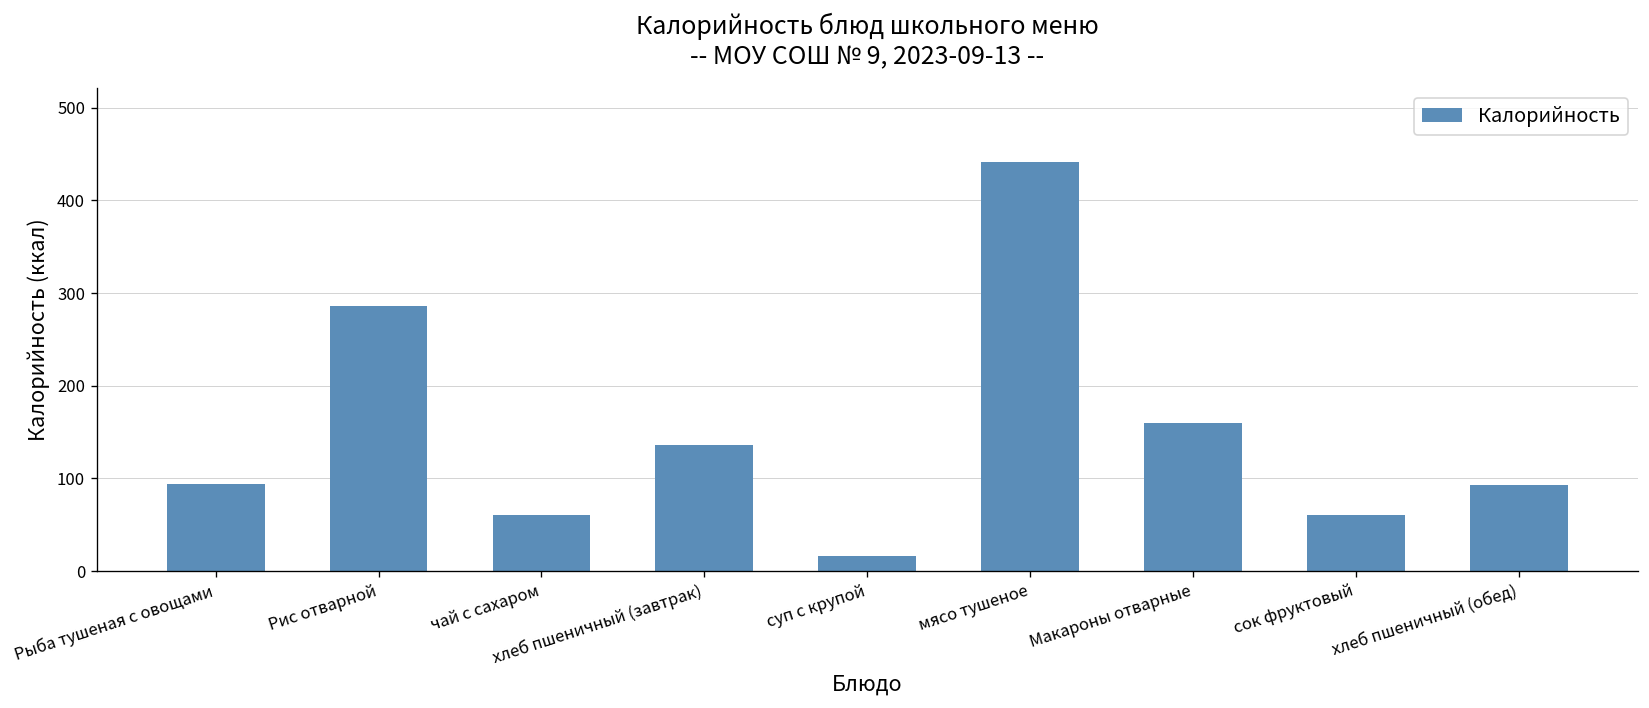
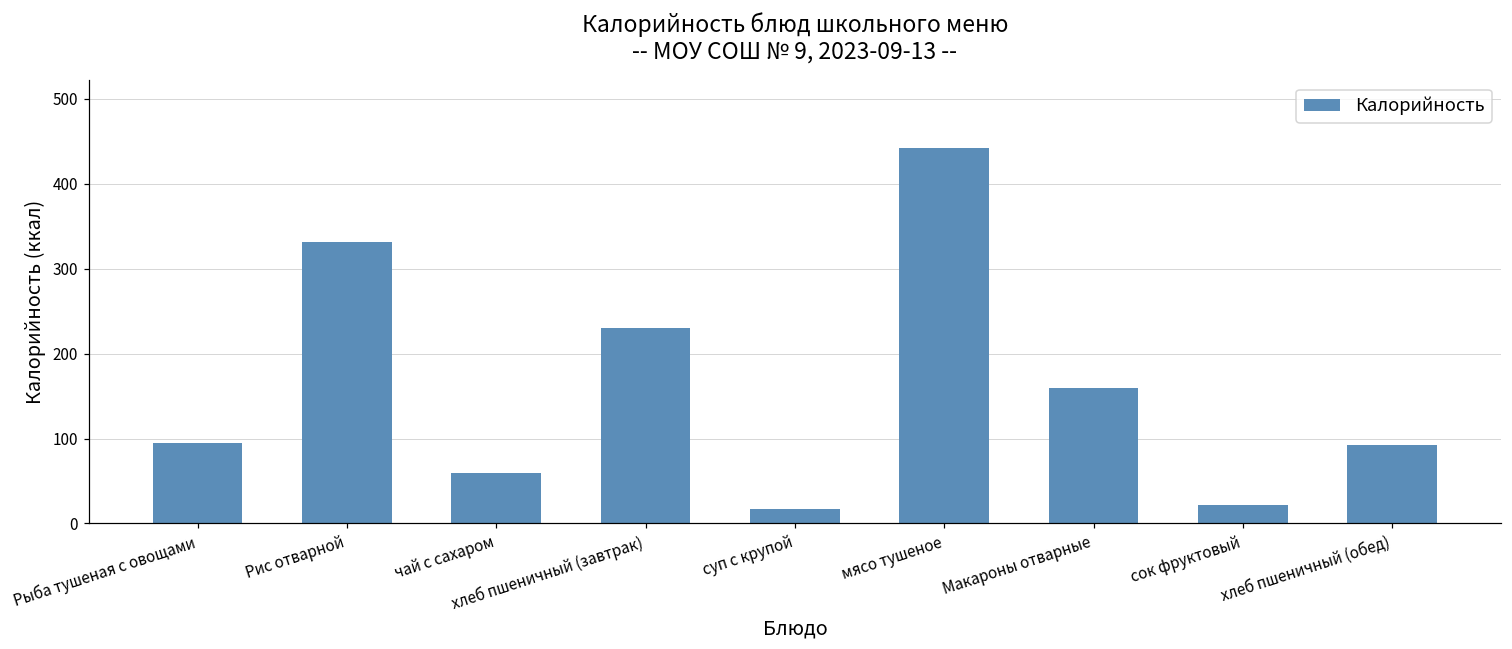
  {
    "Рыба тушеная с овощами": 90,
-   "Рис отварной": 290,
+   "Рис отварной": 330,
    "чай с сахаром": 60,
-   "хлеб пшеничный (завтрак)": 140,
+   "хлеб пшеничный (завтрак)": 230,
    "суп с крупой": 20,
    "мясо тушеное": 440,
    "Макароны отварные": 160,
-   "сок фруктовый": 60,
+   "сок фруктовый": 20,
    "хлеб пшеничный (обед)": 90
  }
